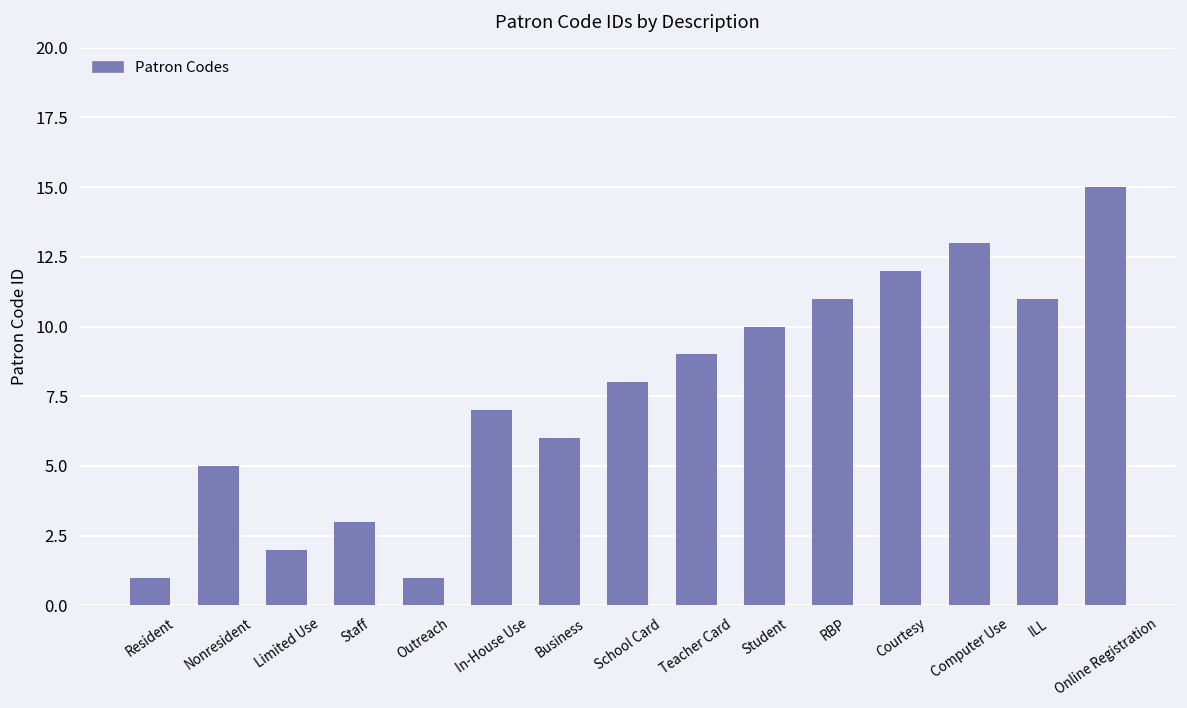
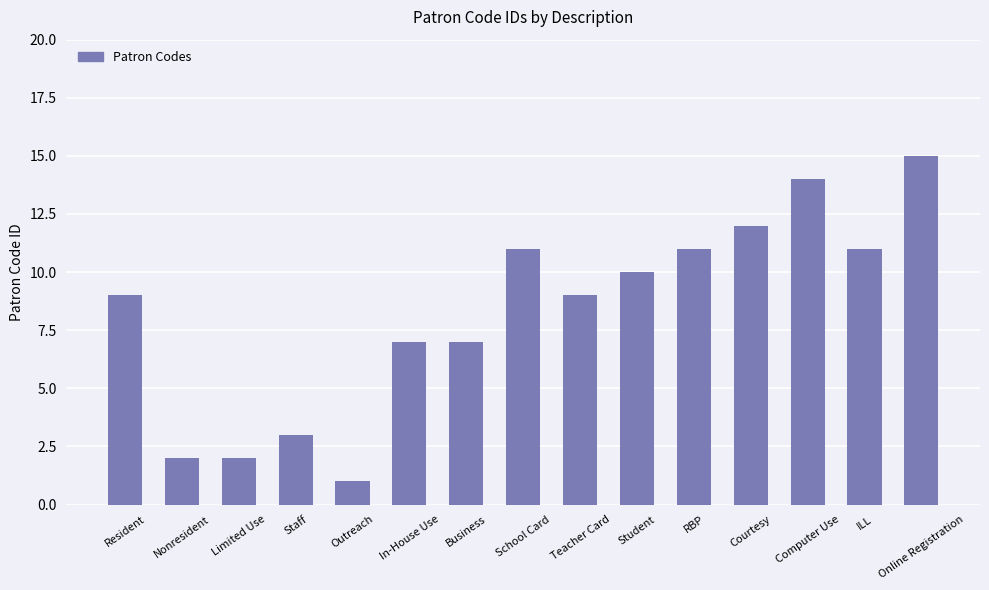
  {
-   "Resident": 1,
-   "Nonresident": 5,
+   "Resident": 9,
+   "Nonresident": 2,
    "Limited Use": 2,
    "Staff": 3,
    "Outreach": 1,
    "In-House Use": 7,
-   "Business": 6,
-   "School Card": 8,
+   "Business": 7,
+   "School Card": 11,
    "Teacher Card": 9,
    "Student": 10,
    "RBP": 11,
    "Courtesy": 12,
-   "Computer Use": 13,
+   "Computer Use": 14,
    "ILL": 11,
    "Online Registration": 15
  }
